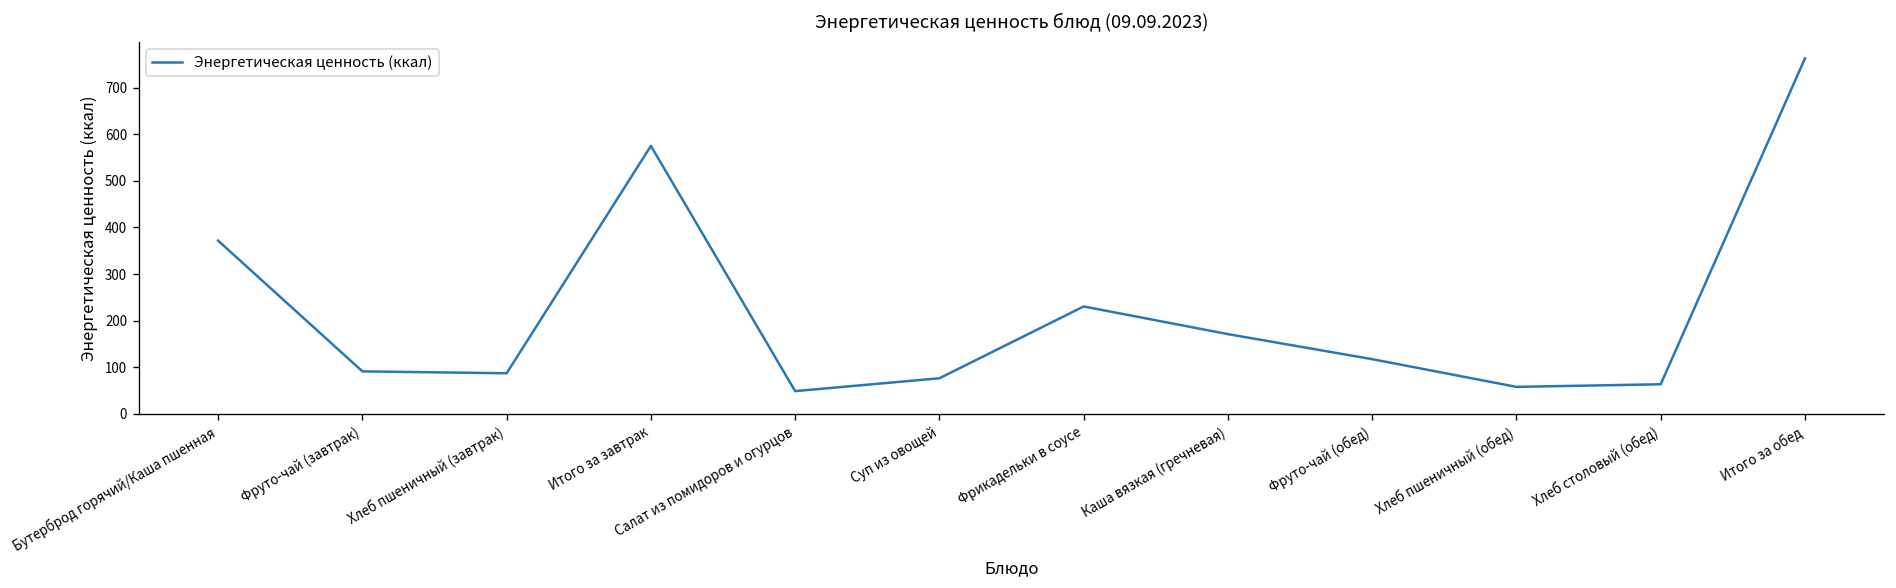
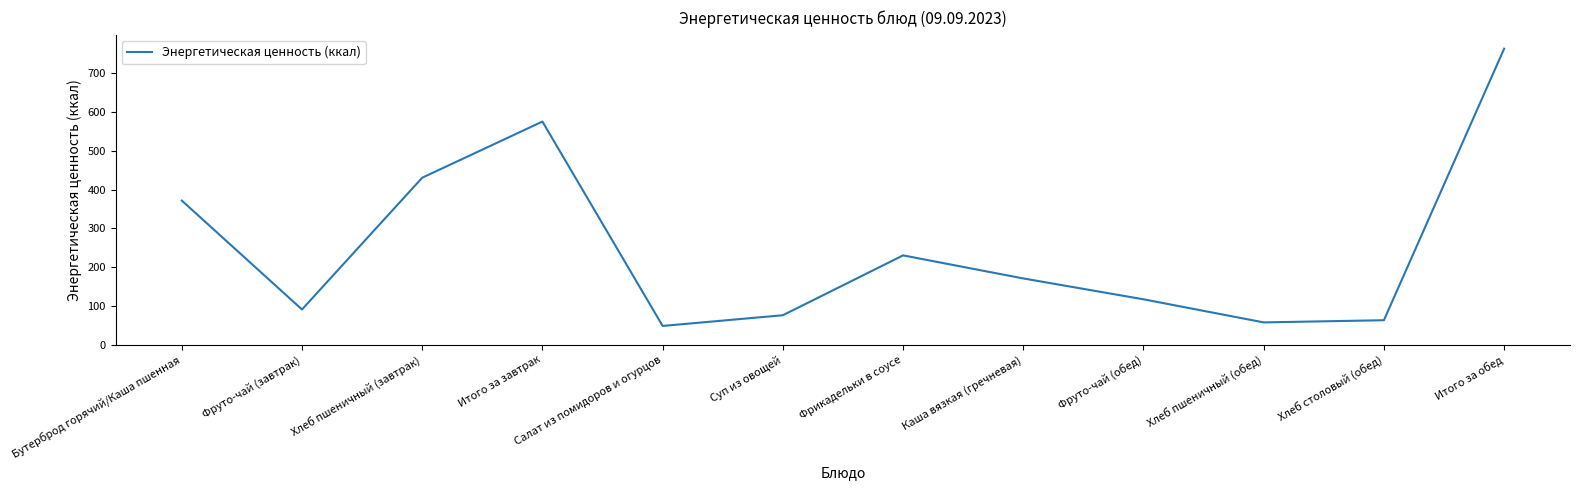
  {
    "Бутерброд горячий/Каша пшенная": 370,
    "Фруто-чай (завтрак)": 90,
-   "Хлеб пшеничный (завтрак)": 90,
+   "Хлеб пшеничный (завтрак)": 430,
    "Итого за завтрак": 580,
    "Салат из помидоров и огурцов": 50,
    "Суп из овощей": 80,
    "Фрикадельки в соусе": 230,
    "Каша вязкая (гречневая)": 170,
    "Фруто-чай (обед)": 120,
    "Хлеб пшеничный (обед)": 60,
    "Хлеб столовый (обед)": 60,
    "Итого за обед": 760
  }
